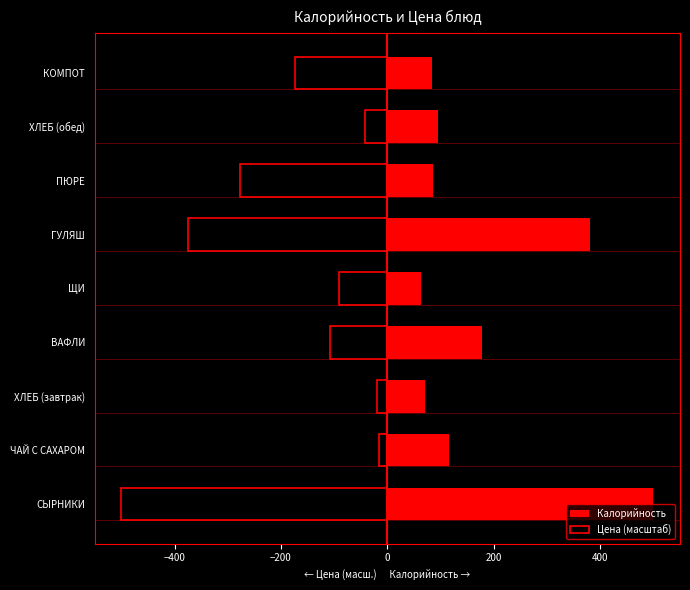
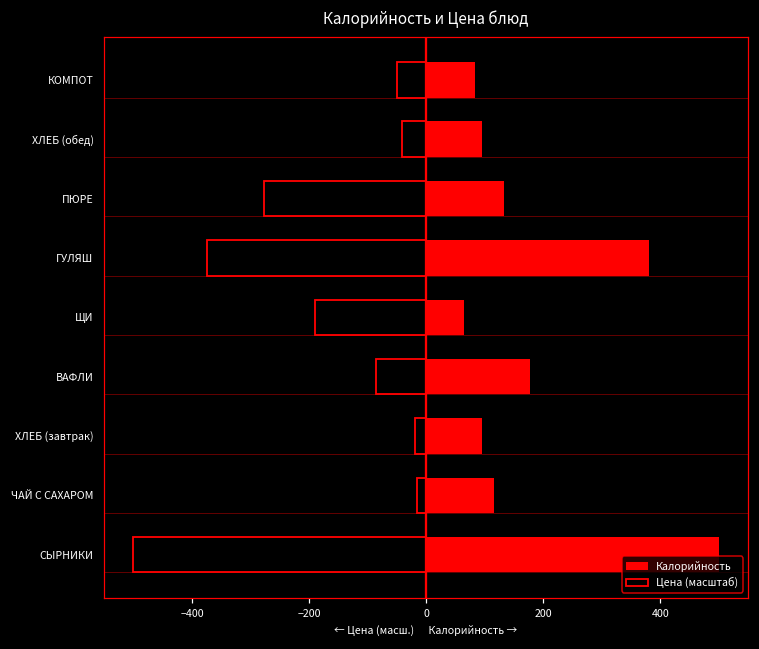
  {
    "Калорийность": {
      "КОМПОТ": 80,
      "ХЛЕБ (обед)": 100,
-     "ПЮРЕ": 90,
+     "ПЮРЕ": 130,
      "ГУЛЯШ": 380,
      "ЩИ": 60,
      "ВАФЛИ": 180,
-     "ХЛЕБ (завтрак)": 70,
+     "ХЛЕБ (завтрак)": 100,
      "ЧАЙ С САХАРОМ": 120
    },
    "Цена (масштаб)": {
-     "КОМПОТ": -170,
+     "КОМПОТ": -50,
      "ХЛЕБ (обед)": -40,
      "ПЮРЕ": -280,
      "ГУЛЯШ": -370,
-     "ЩИ": -90,
-     "ВАФЛИ": -110,
+     "ЩИ": -190,
+     "ВАФЛИ": -90,
      "ХЛЕБ (завтрак)": -20,
      "ЧАЙ С САХАРОМ": -20,
      "СЫРНИКИ": -500
    }
  }
